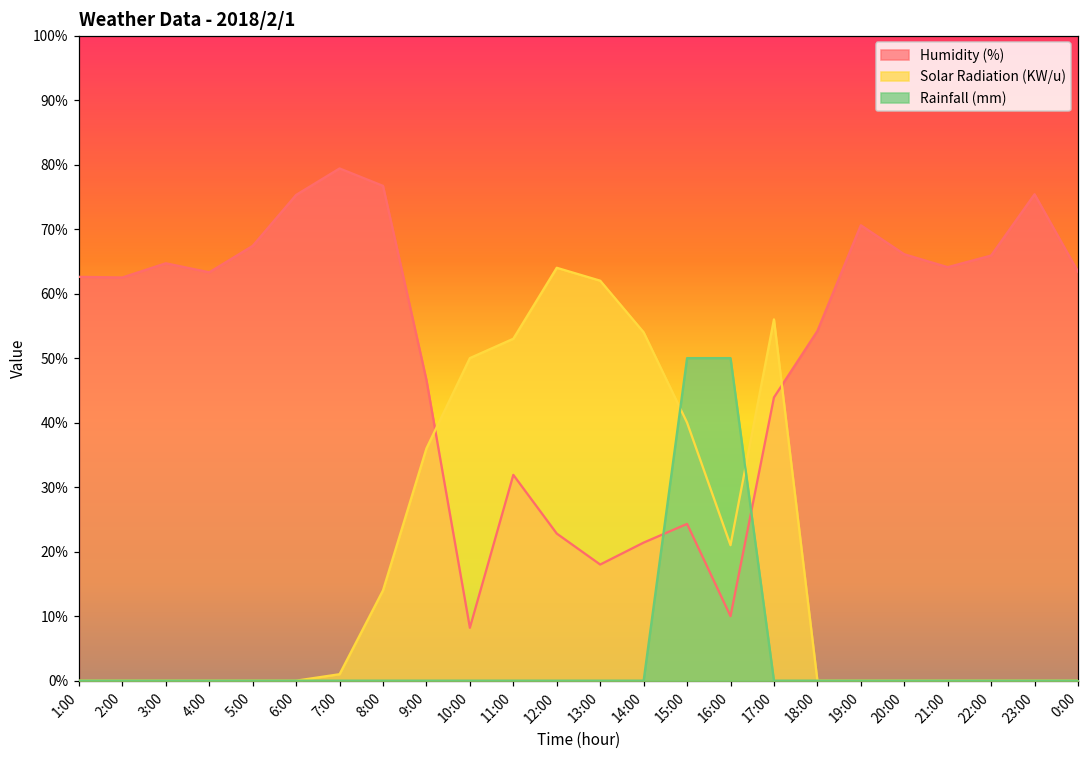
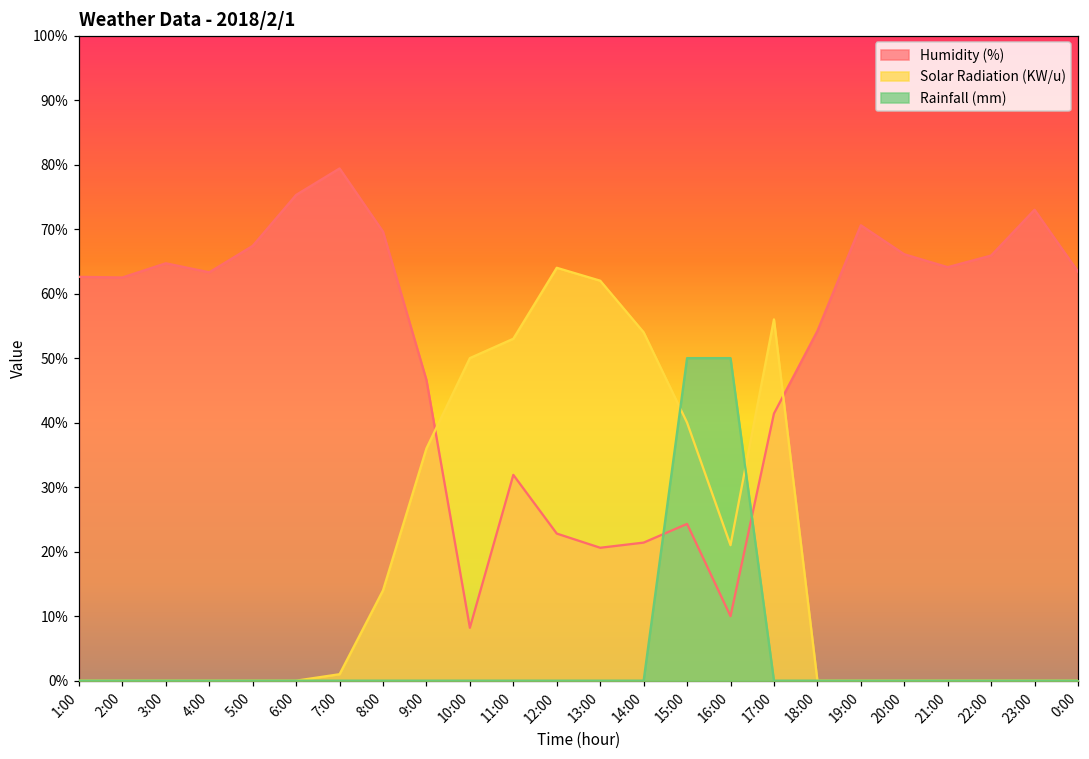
  {
    "Humidity (%)": {
      "1:00": "63%",
      "2:00": "63%",
      "3:00": "65%",
      "4:00": "63%",
      "5:00": "67%",
      "6:00": "75%",
      "7:00": "79%",
-     "8:00": "77%",
+     "8:00": "70%",
      "9:00": "47%",
      "10:00": "8%",
      "11:00": "32%",
      "12:00": "23%",
-     "13:00": "18%",
+     "13:00": "21%",
      "14:00": "21%",
      "15:00": "24%",
      "16:00": "10%",
-     "17:00": "44%",
+     "17:00": "41%",
      "18:00": "54%",
      "19:00": "71%",
      "20:00": "66%",
      "21:00": "64%",
      "22:00": "66%",
-     "23:00": "75%",
+     "23:00": "73%",
      "0:00": "63%"
    },
    "Solar Radiation (KW/u)": {
      "7:00": "1%",
      "8:00": "14%",
      "9:00": "36%",
      "10:00": "50%",
      "11:00": "53%",
      "12:00": "64%",
      "13:00": "62%",
      "14:00": "54%",
      "15:00": "40%",
      "16:00": "21%",
      "17:00": "56%"
    },
    "Rainfall (mm)": {
      "7:00": "0%",
      "8:00": "0%",
      "9:00": "0%",
      "10:00": "0%",
      "11:00": "0%",
      "12:00": "0%",
      "13:00": "0%",
      "14:00": "0%",
      "15:00": "50%",
      "16:00": "50%",
      "17:00": "0%"
    }
  }
